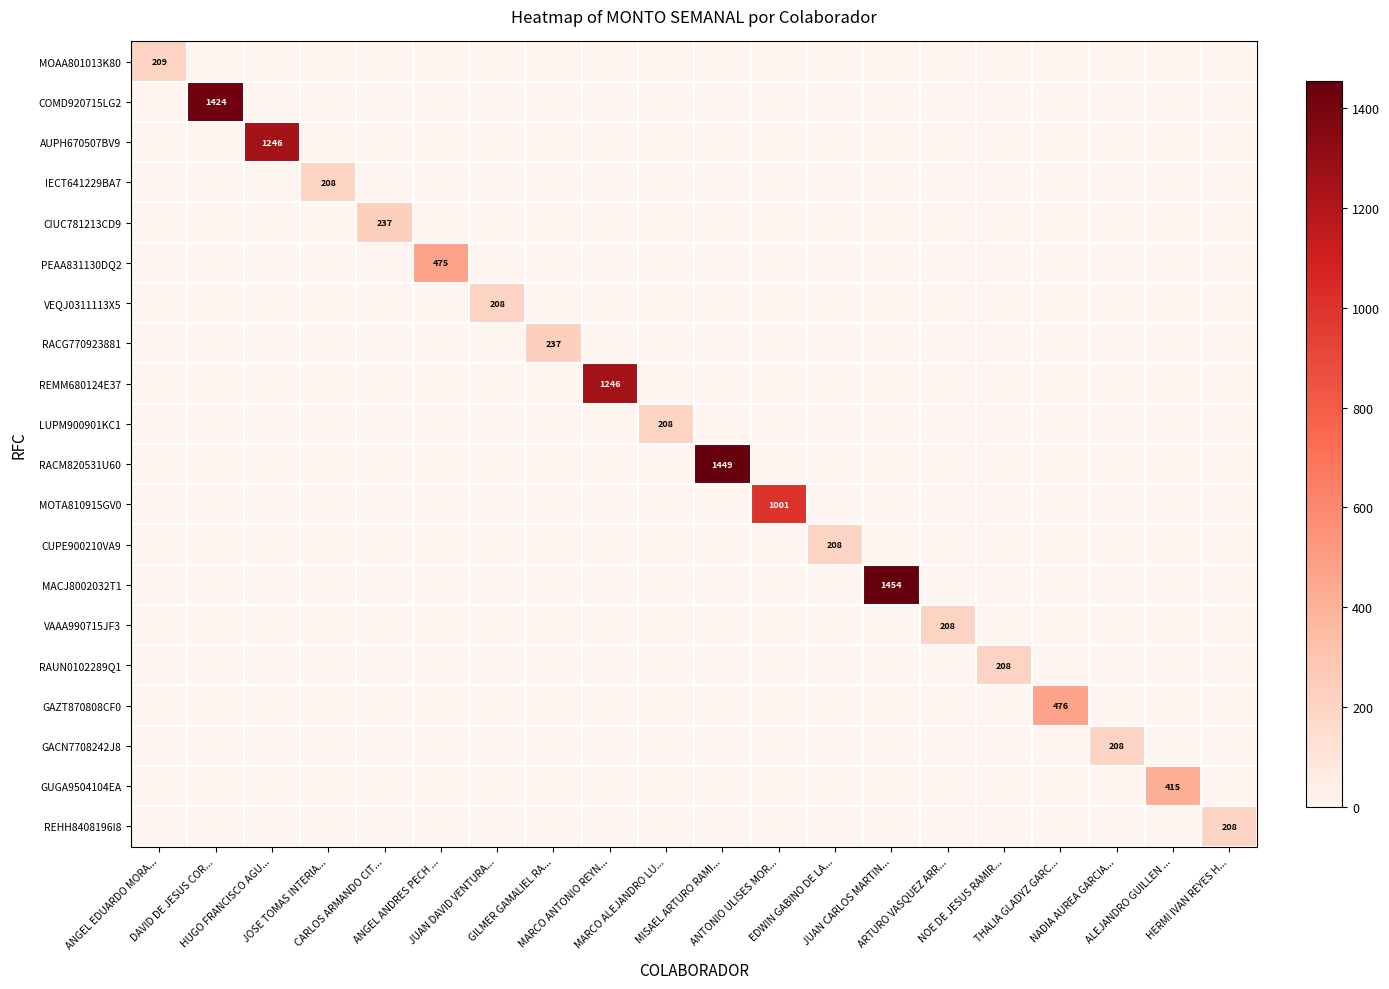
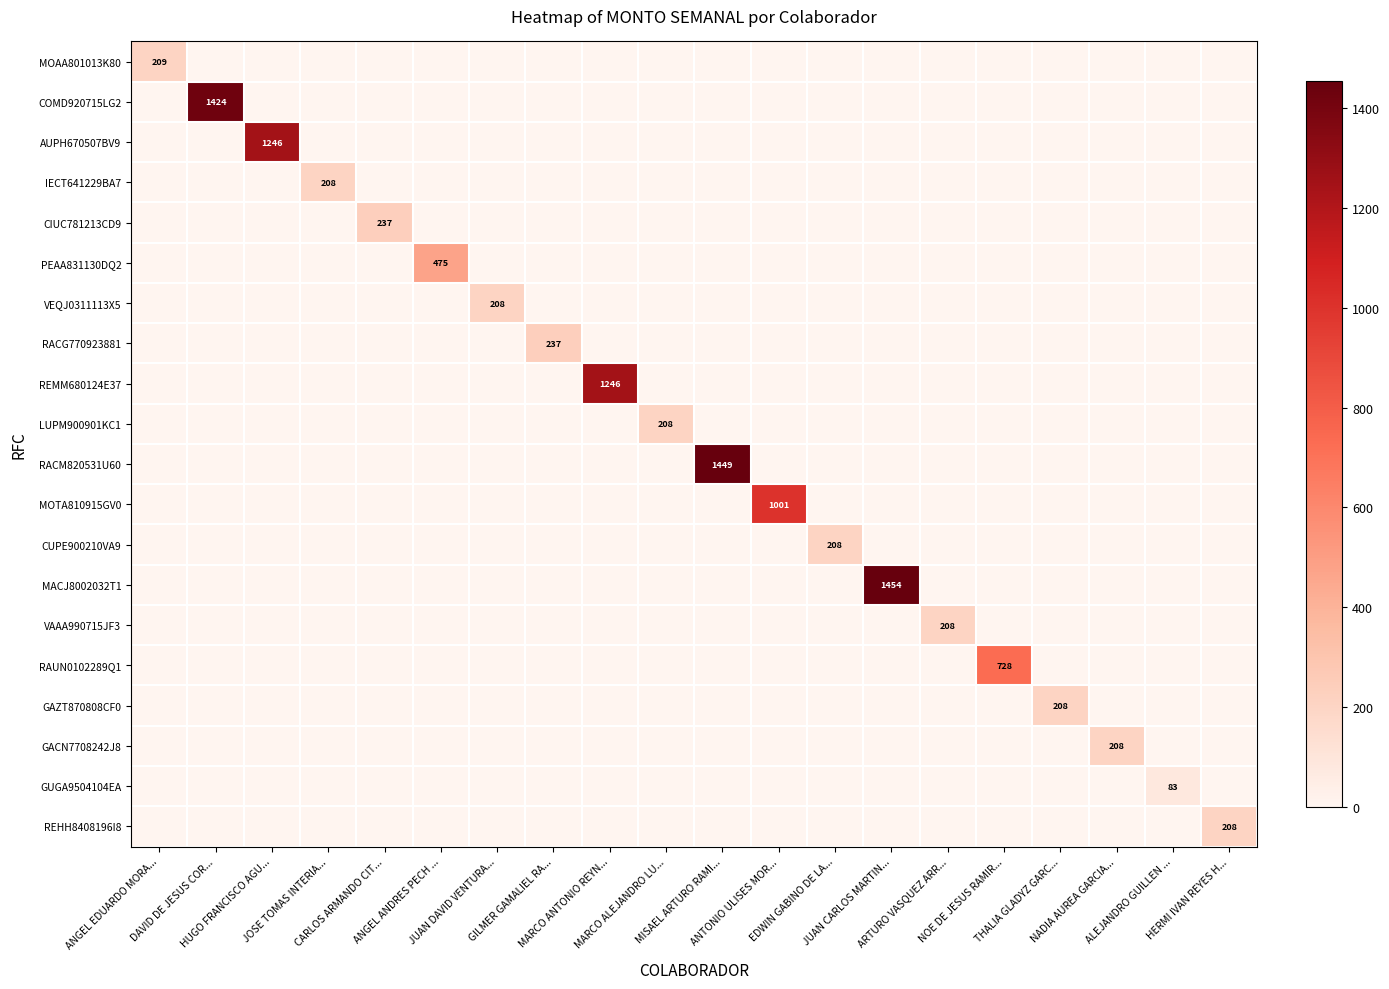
  {
    "MOAA801013K80": {
      "ANGEL EDUARDO MORA...": 209
    },
    "COMD920715LG2": {
      "DAVID DE JESUS COR...": 1424
    },
    "AUPH670507BV9": {
      "HUGO FRANCISCO AGU...": 1246
    },
    "IECT641229BA7": {
      "JOSE TOMAS INTERIA...": 208
    },
    "CIUC781213CD9": {
      "CARLOS ARMANDO CIT...": 237
    },
    "PEAA831130DQ2": {
      "ANGEL ANDRES PECH ...": 475
    },
    "VEQJ0311113X5": {
      "JUAN DAVID VENTURA...": 208
    },
    "RACG770923881": {
      "GILMER GAMALIEL RA...": 237
    },
    "REMM680124E37": {
      "MARCO ANTONIO REYN...": 1246
    },
    "LUPM900901KC1": {
      "MARCO ALEJANDRO LU...": 208
    },
    "RACM820531U60": {
      "MISAEL ARTURO RAMI...": 1449
    },
    "MOTA810915GV0": {
      "ANTONIO ULISES MOR...": 1001
    },
    "CUPE900210VA9": {
      "EDWIN GABINO DE LA...": 208
    },
    "MACJ8002032T1": {
      "JUAN CARLOS MARTIN...": 1454
    },
    "VAAA990715JF3": {
      "ARTURO VASQUEZ ARR...": 208
    },
    "RAUN0102289Q1": {
-     "NOE DE JESUS RAMIR...": 208
+     "NOE DE JESUS RAMIR...": 728
    },
    "GAZT870808CF0": {
-     "THALIA GLADYZ GARC...": 476
+     "THALIA GLADYZ GARC...": 208
    },
    "GACN7708242J8": {
      "NADIA AUREA GARCIA...": 208
    },
    "GUGA9504104EA": {
-     "ALEJANDRO GUILLEN ...": 415
+     "ALEJANDRO GUILLEN ...": 83
    },
    "REHH8408196I8": {
      "HERMI IVAN REYES H...": 208
    }
  }
